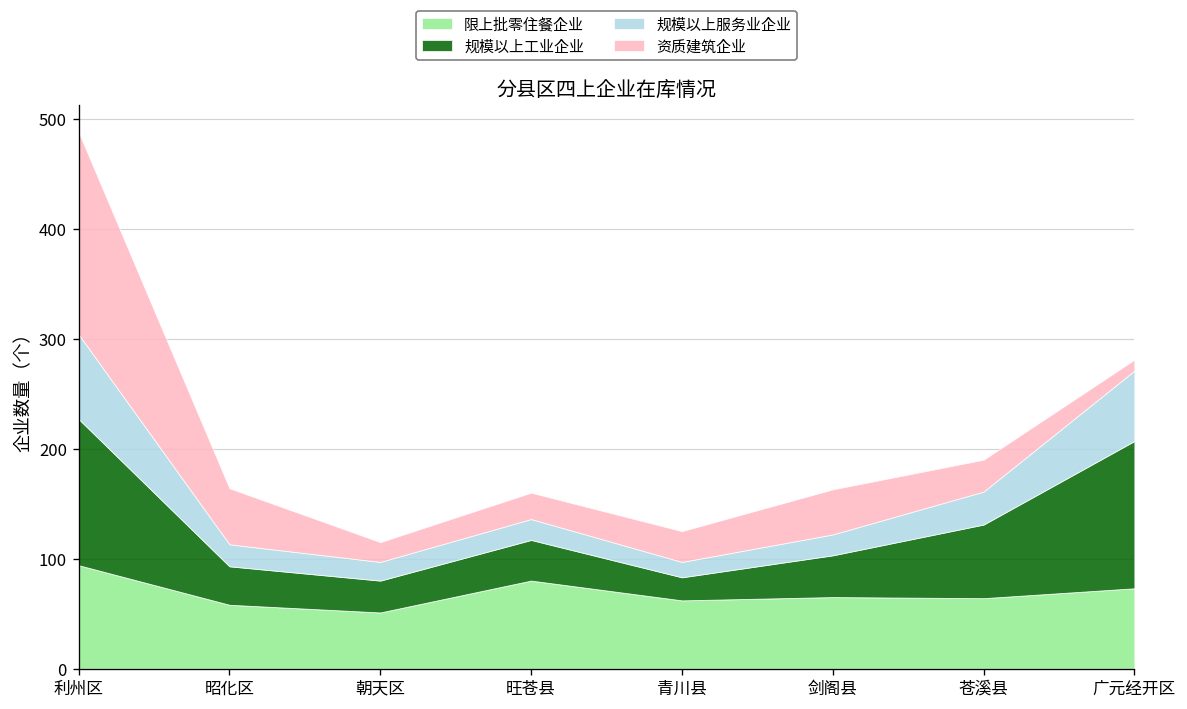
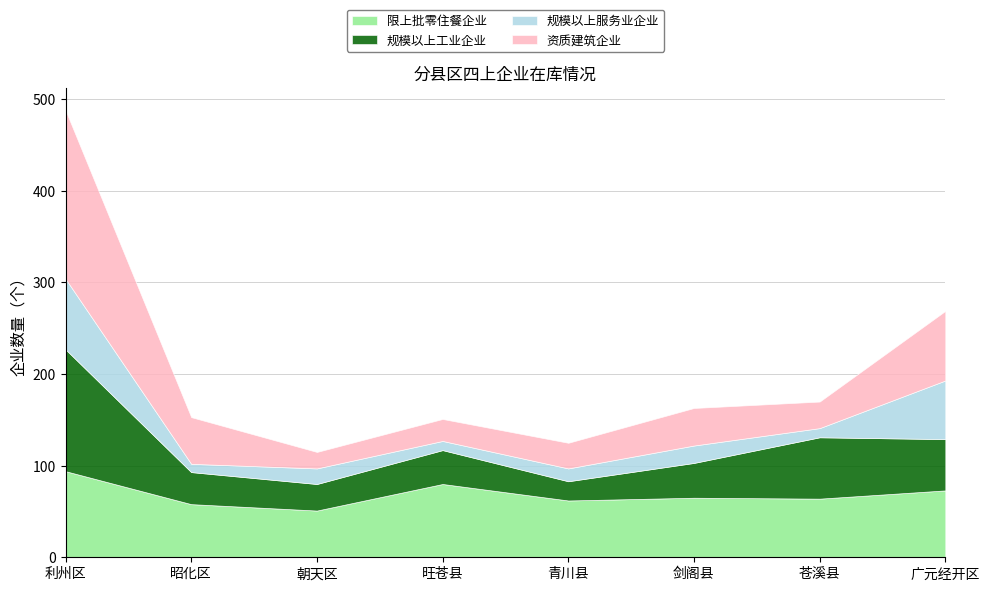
  {
    "限上批零住餐企业": {
      "利州区": 90,
      "昭化区": 60,
      "朝天区": 50,
      "旺苍县": 80,
      "青川县": 60,
      "剑阁县": 70,
      "苍溪县": 60,
      "广元经开区": 70
    },
    "规模以上工业企业": {
      "利州区": 130,
      "昭化区": 40,
      "朝天区": 30,
      "旺苍县": 40,
      "青川县": 20,
      "剑阁县": 40,
      "苍溪县": 70,
-     "广元经开区": 130
+     "广元经开区": 60
    },
    "规模以上服务业企业": {
      "利州区": 80,
-     "昭化区": 20,
+     "昭化区": 10,
      "朝天区": 20,
-     "旺苍县": 20,
+     "旺苍县": 10,
      "青川县": 10,
      "剑阁县": 20,
-     "苍溪县": 30,
+     "苍溪县": 10,
      "广元经开区": 60
    },
    "资质建筑企业": {
      "利州区": 180,
      "昭化区": 50,
      "朝天区": 20,
      "旺苍县": 20,
      "青川县": 30,
      "剑阁县": 40,
      "苍溪县": 30,
-     "广元经开区": 10
+     "广元经开区": 80
    }
  }
